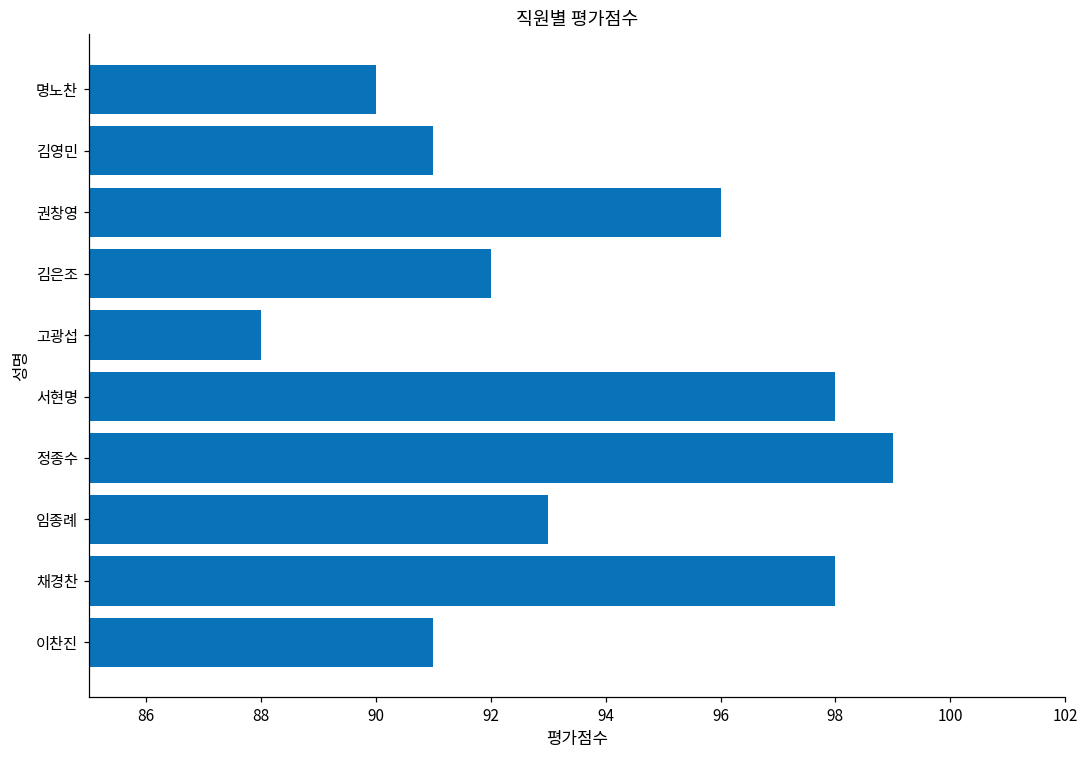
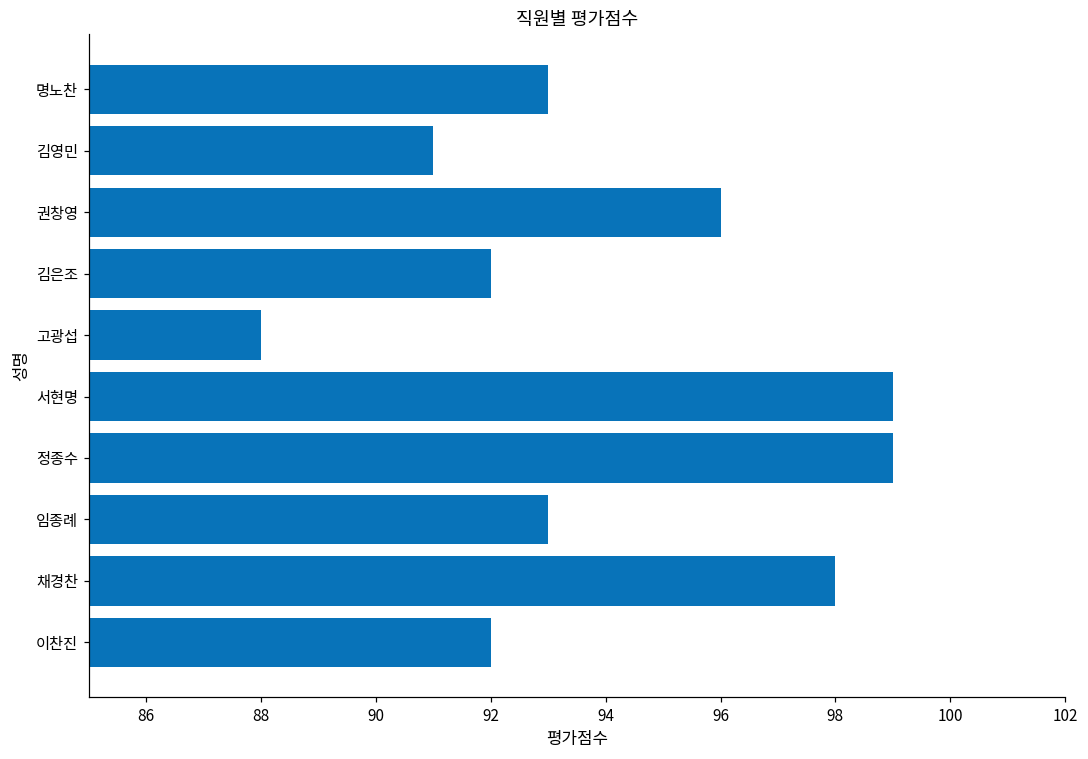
  {
-   "명노찬": 90,
+   "명노찬": 93,
    "김영민": 91,
    "권창영": 96,
    "김은조": 92,
    "고광섭": 88,
-   "서현명": 98,
+   "서현명": 99,
    "정종수": 99,
    "임종례": 93,
    "채경찬": 98,
-   "이찬진": 91
+   "이찬진": 92
  }
